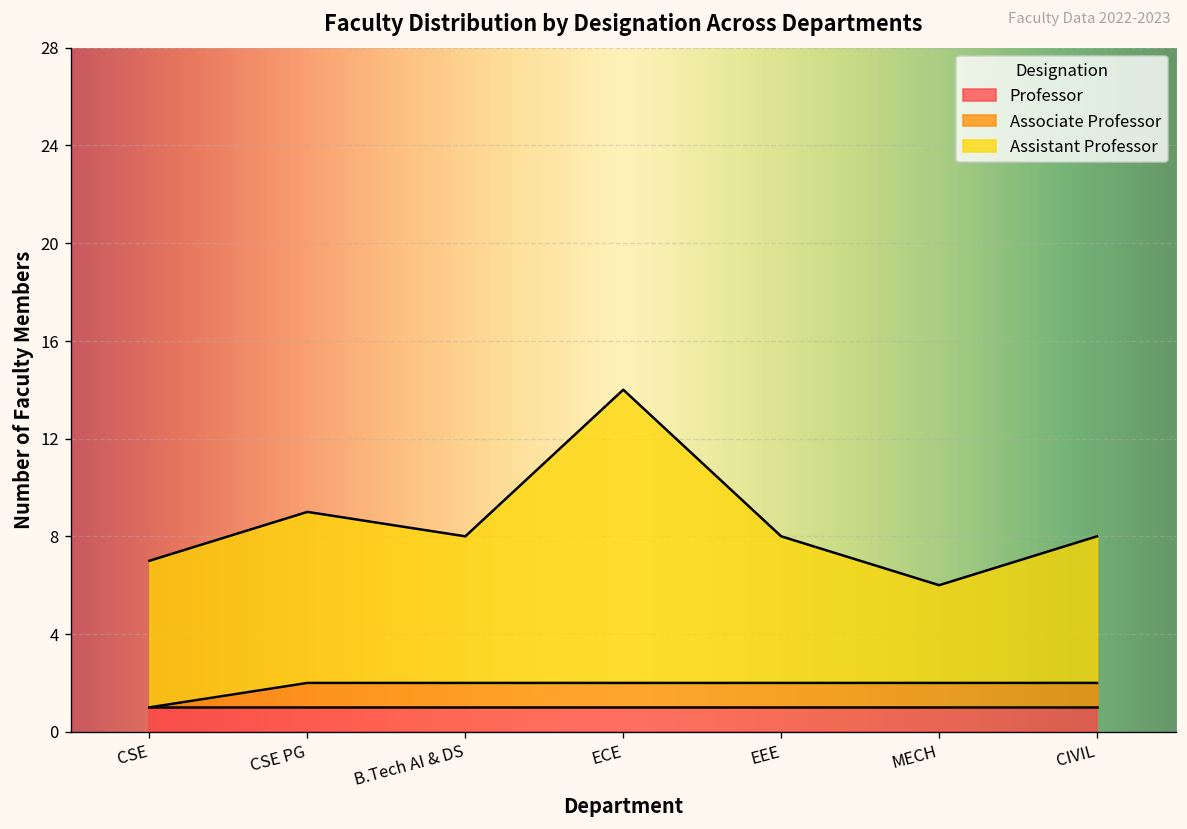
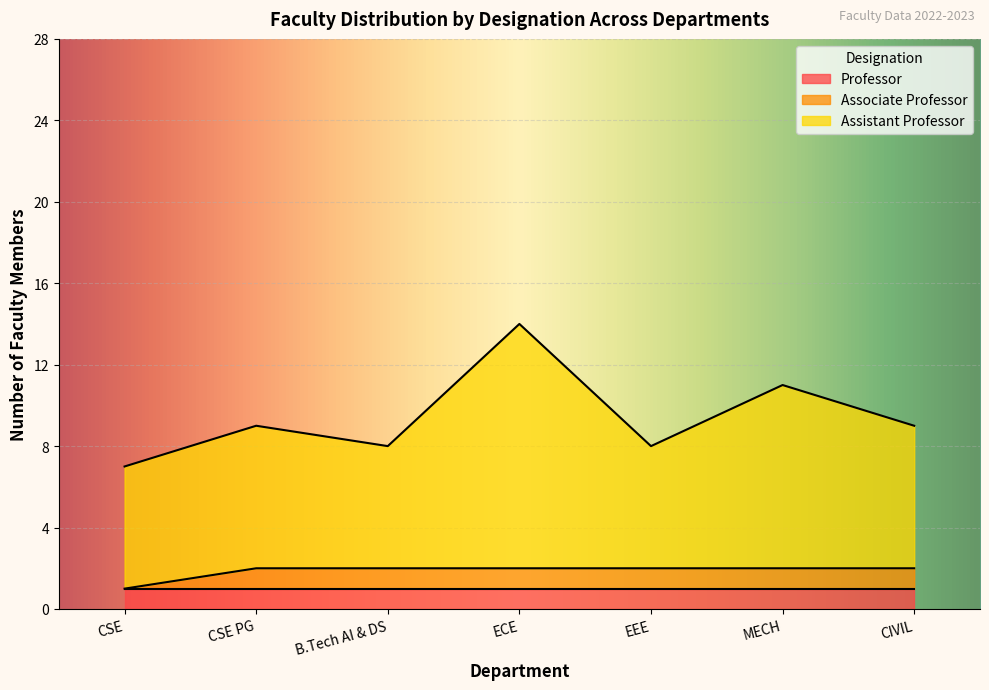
  {
    "Professor": {
      "CSE PG": 1,
      "B.Tech AI & DS": 1,
      "ECE": 1,
      "EEE": 1,
      "MECH": 1,
      "CIVIL": 1
    },
    "Associate Professor": {
      "CSE PG": 1,
      "B.Tech AI & DS": 1,
      "ECE": 1,
      "EEE": 1,
      "MECH": 1,
      "CIVIL": 1
    },
    "Assistant Professor": {
      "CSE": 6,
      "CSE PG": 7,
      "B.Tech AI & DS": 6,
      "ECE": 12,
      "EEE": 6,
-     "MECH": 4,
-     "CIVIL": 6
+     "MECH": 9,
+     "CIVIL": 7
    }
  }
